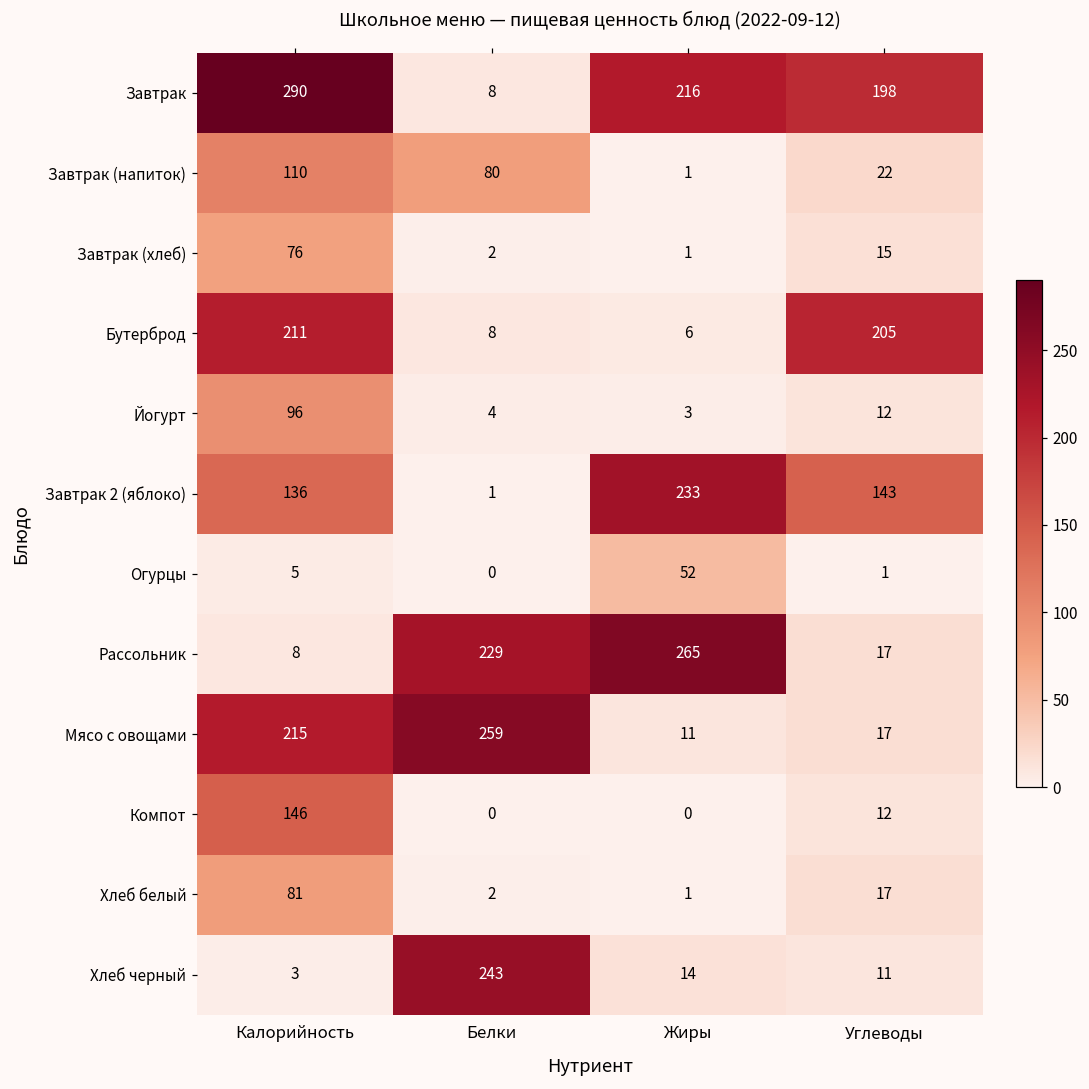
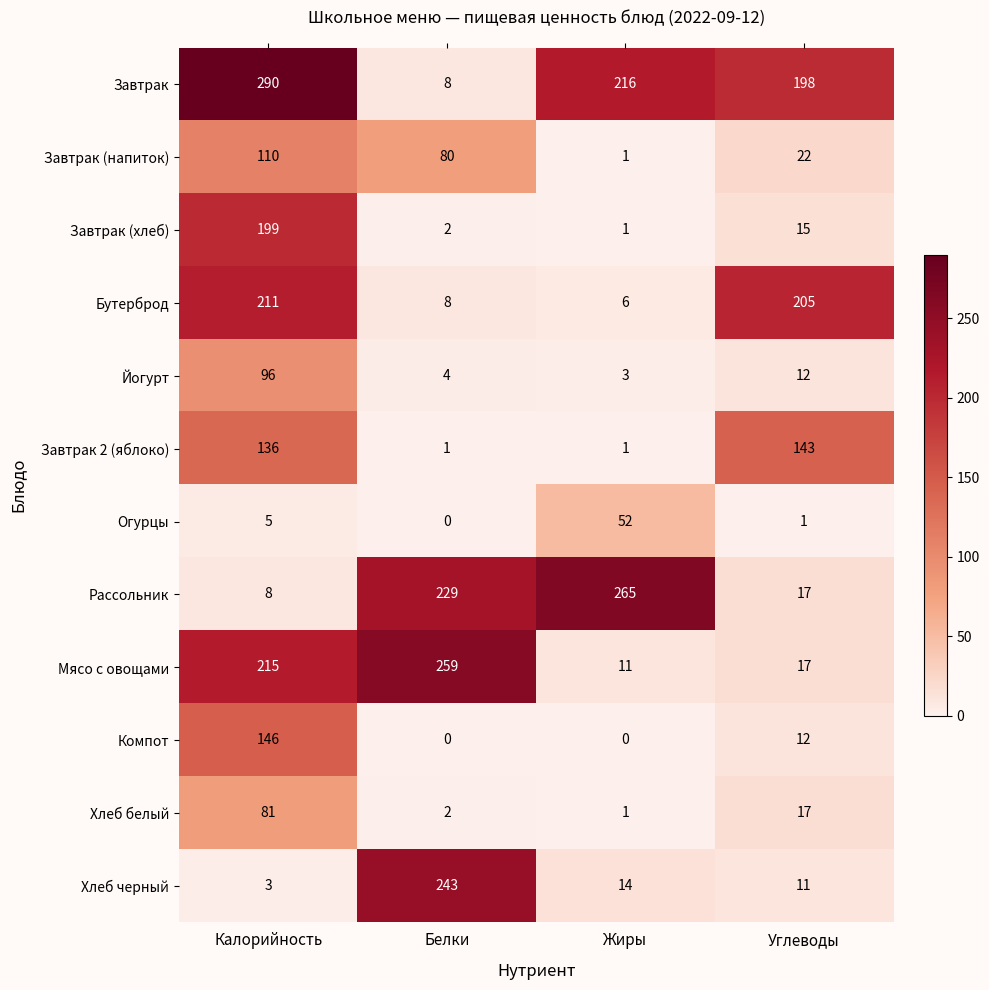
  {
    "Завтрак": {
      "Калорийность": 290,
      "Белки": 8,
      "Жиры": 216,
      "Углеводы": 198
    },
    "Завтрак (напиток)": {
      "Калорийность": 110,
      "Белки": 80,
      "Жиры": 1,
      "Углеводы": 22
    },
    "Завтрак (хлеб)": {
-     "Калорийность": 76,
+     "Калорийность": 199,
      "Белки": 2,
      "Жиры": 1,
      "Углеводы": 15
    },
    "Бутерброд": {
      "Калорийность": 211,
      "Белки": 8,
      "Жиры": 6,
      "Углеводы": 205
    },
    "Йогурт": {
      "Калорийность": 96,
      "Белки": 4,
      "Жиры": 3,
      "Углеводы": 12
    },
    "Завтрак 2 (яблоко)": {
      "Калорийность": 136,
      "Белки": 1,
-     "Жиры": 233,
+     "Жиры": 1,
      "Углеводы": 143
    },
    "Огурцы": {
      "Калорийность": 5,
      "Белки": 0,
      "Жиры": 52,
      "Углеводы": 1
    },
    "Рассольник": {
      "Калорийность": 8,
      "Белки": 229,
      "Жиры": 265,
      "Углеводы": 17
    },
    "Мясо с овощами": {
      "Калорийность": 215,
      "Белки": 259,
      "Жиры": 11,
      "Углеводы": 17
    },
    "Компот": {
      "Калорийность": 146,
      "Белки": 0,
      "Жиры": 0,
      "Углеводы": 12
    },
    "Хлеб белый": {
      "Калорийность": 81,
      "Белки": 2,
      "Жиры": 1,
      "Углеводы": 17
    },
    "Хлеб черный": {
      "Калорийность": 3,
      "Белки": 243,
      "Жиры": 14,
      "Углеводы": 11
    }
  }
